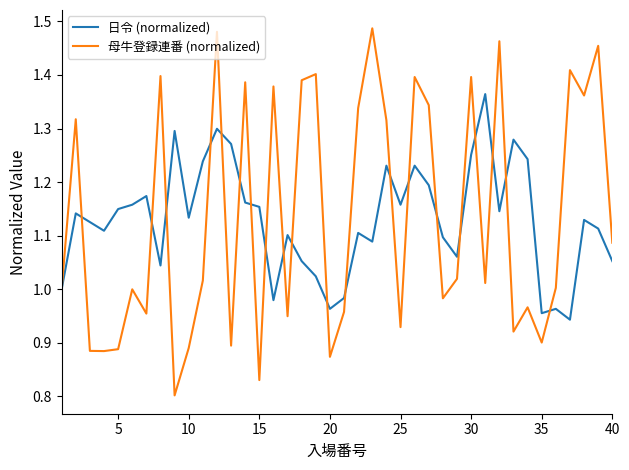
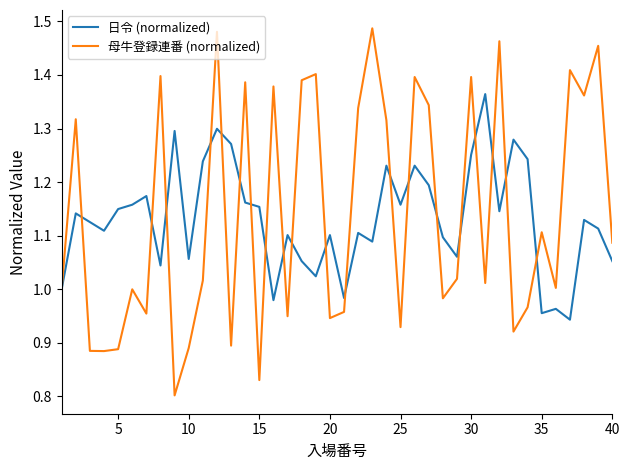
  {
    "日令 (normalized)": {
      "5": 1.15,
-     "10": 1.13,
+     "10": 1.06,
      "15": 1.15,
-     "20": 0.96,
+     "20": 1.10,
      "25": 1.16,
      "30": 1.25,
      "35": 0.96,
      "40": 1.05
    },
    "母牛登録連番 (normalized)": {
      "5": 0.89,
      "10": 0.89,
      "15": 0.83,
-     "20": 0.87,
+     "20": 0.95,
      "25": 0.93,
      "30": 1.40,
-     "35": 0.90,
+     "35": 1.11,
      "40": 1.09
    }
  }
